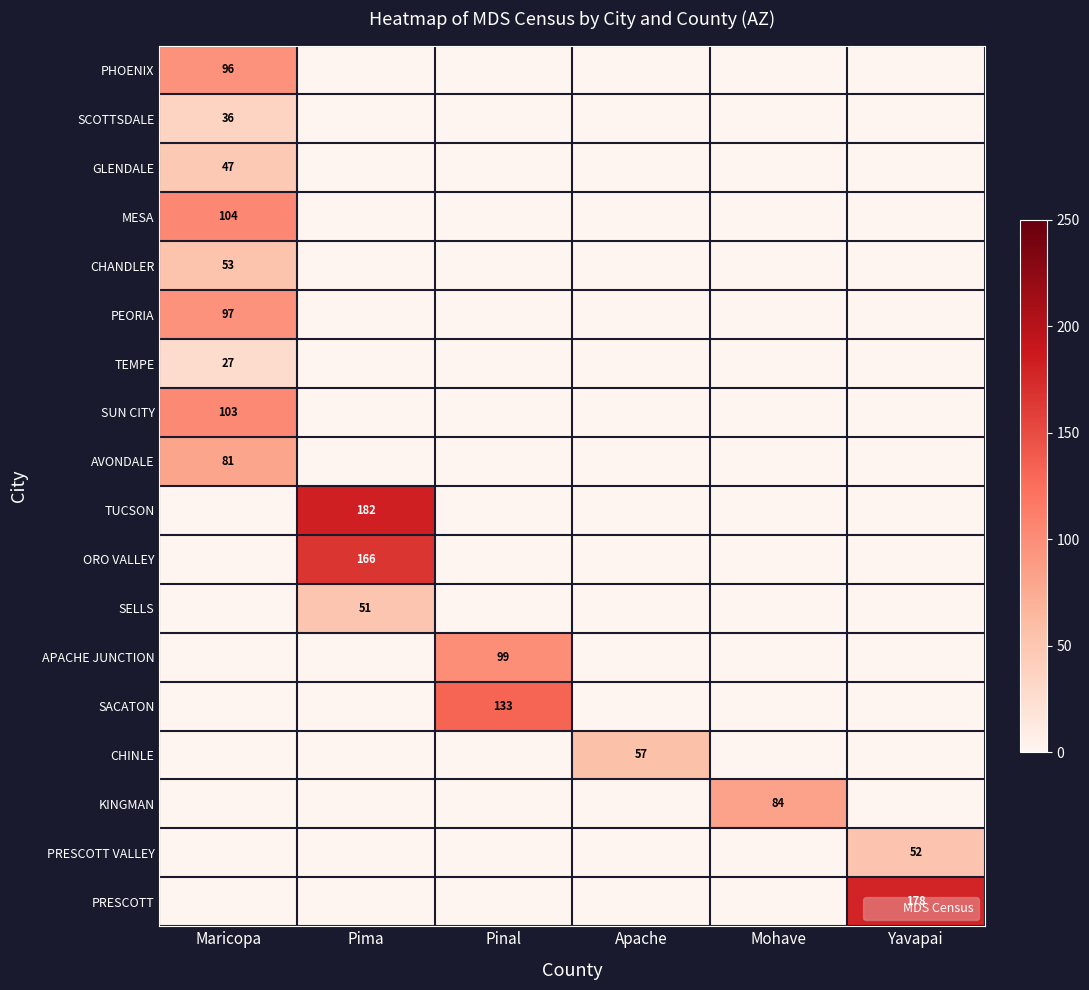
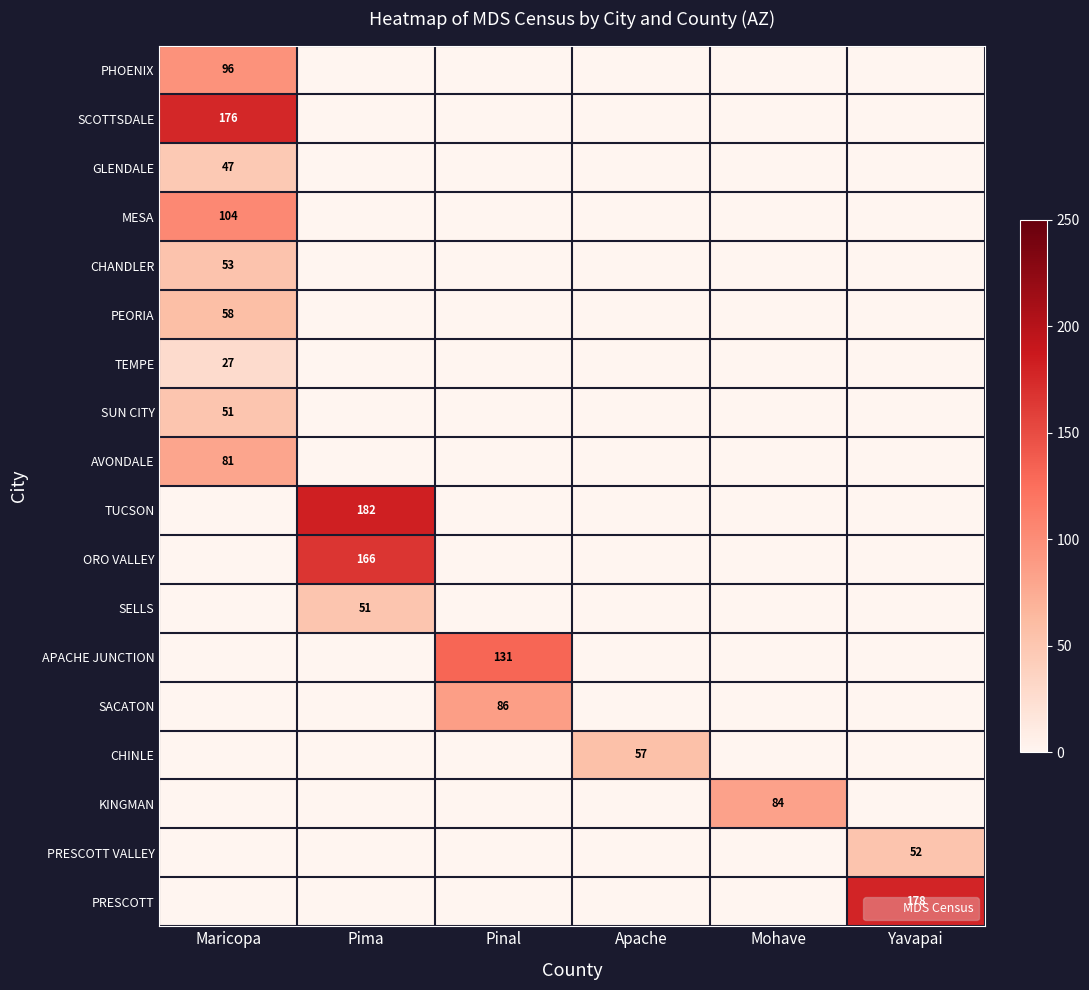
  {
    "PHOENIX": {
      "Maricopa": 96
    },
    "SCOTTSDALE": {
-     "Maricopa": 36
+     "Maricopa": 176
    },
    "GLENDALE": {
      "Maricopa": 47
    },
    "MESA": {
      "Maricopa": 104
    },
    "CHANDLER": {
      "Maricopa": 53
    },
    "PEORIA": {
-     "Maricopa": 97
+     "Maricopa": 58
    },
    "TEMPE": {
      "Maricopa": 27
    },
    "SUN CITY": {
-     "Maricopa": 103
+     "Maricopa": 51
    },
    "AVONDALE": {
      "Maricopa": 81
    },
    "TUCSON": {
      "Pima": 182
    },
    "ORO VALLEY": {
      "Pima": 166
    },
    "SELLS": {
      "Pima": 51
    },
    "APACHE JUNCTION": {
-     "Pinal": 99
+     "Pinal": 131
    },
    "SACATON": {
-     "Pinal": 133
+     "Pinal": 86
    },
    "CHINLE": {
      "Apache": 57
    },
    "KINGMAN": {
      "Mohave": 84
    },
    "PRESCOTT VALLEY": {
      "Yavapai": 52
    }
  }
